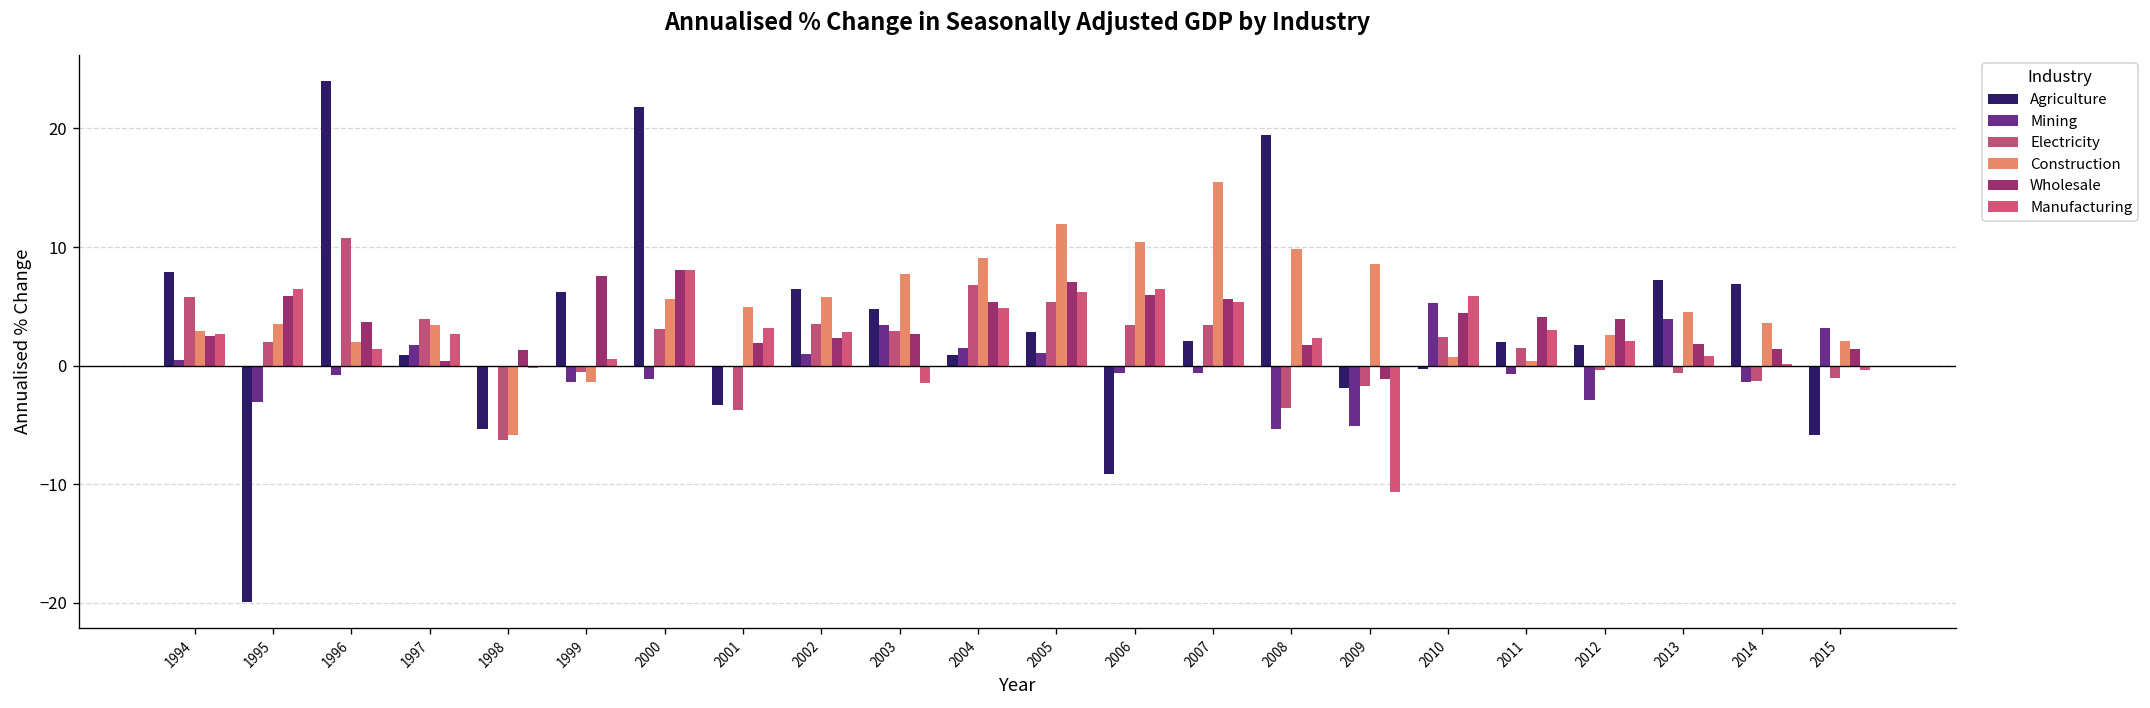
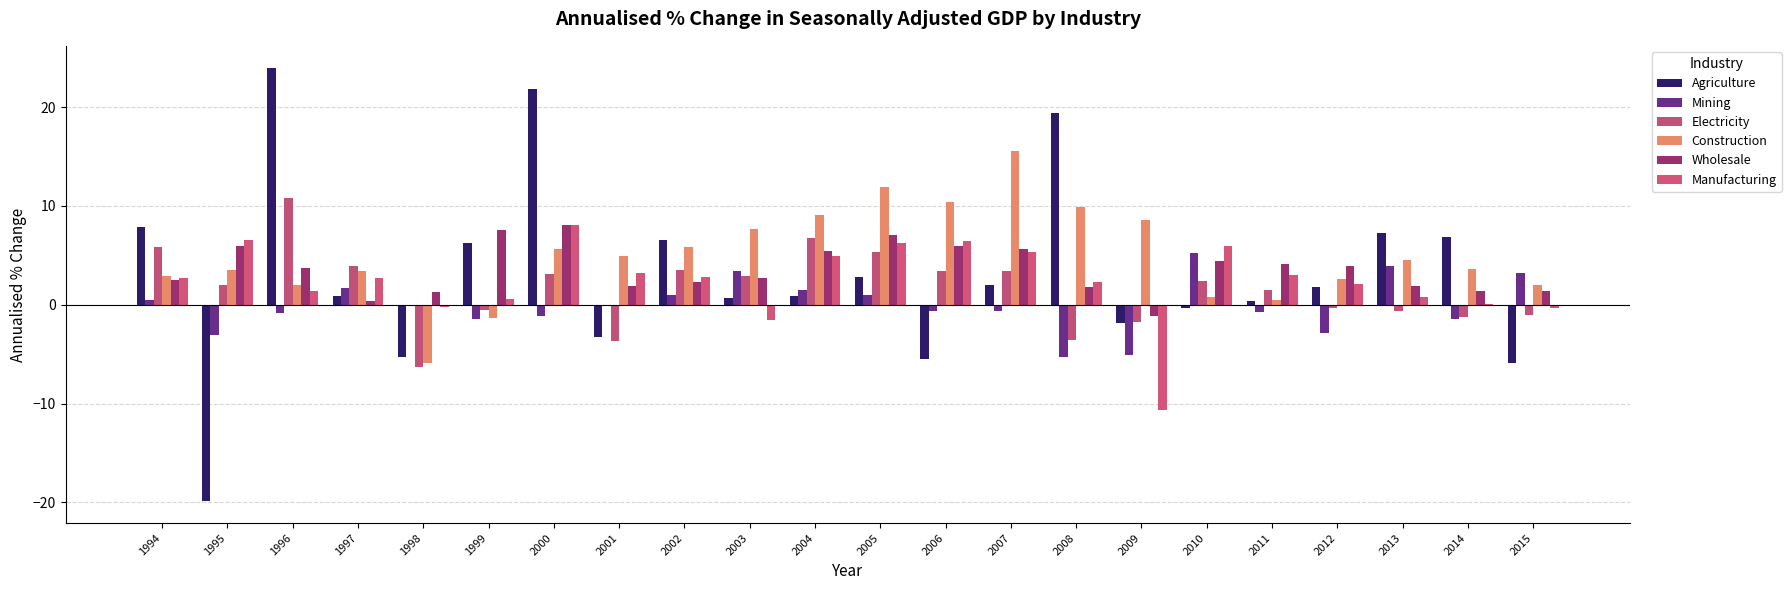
  {
    "Agriculture": {
      "1994": 8,
      "1995": -20,
      "1996": 24,
      "1997": 1,
      "1998": -5,
      "1999": 6,
      "2000": 22,
      "2001": -3,
      "2002": 7,
-     "2003": 5,
+     "2003": 1,
      "2004": 1,
      "2005": 3,
-     "2006": -9,
+     "2006": -5,
      "2007": 2,
      "2008": 19,
      "2009": -2,
      "2010": 0,
-     "2011": 2,
+     "2011": 0,
      "2012": 2,
      "2013": 7,
      "2014": 7,
      "2015": -6
    }
  }
